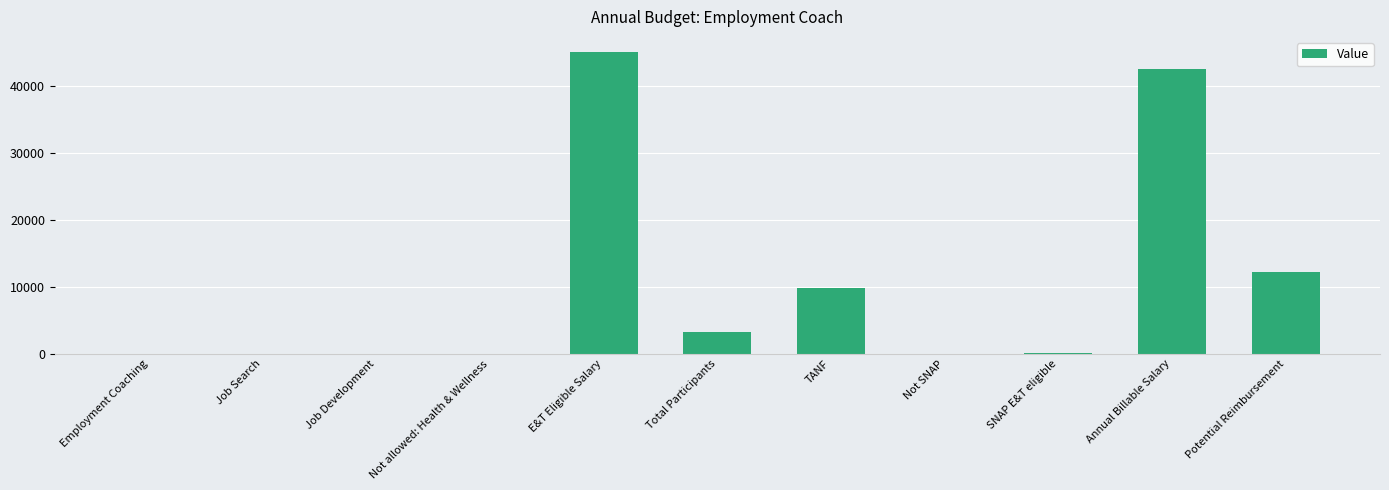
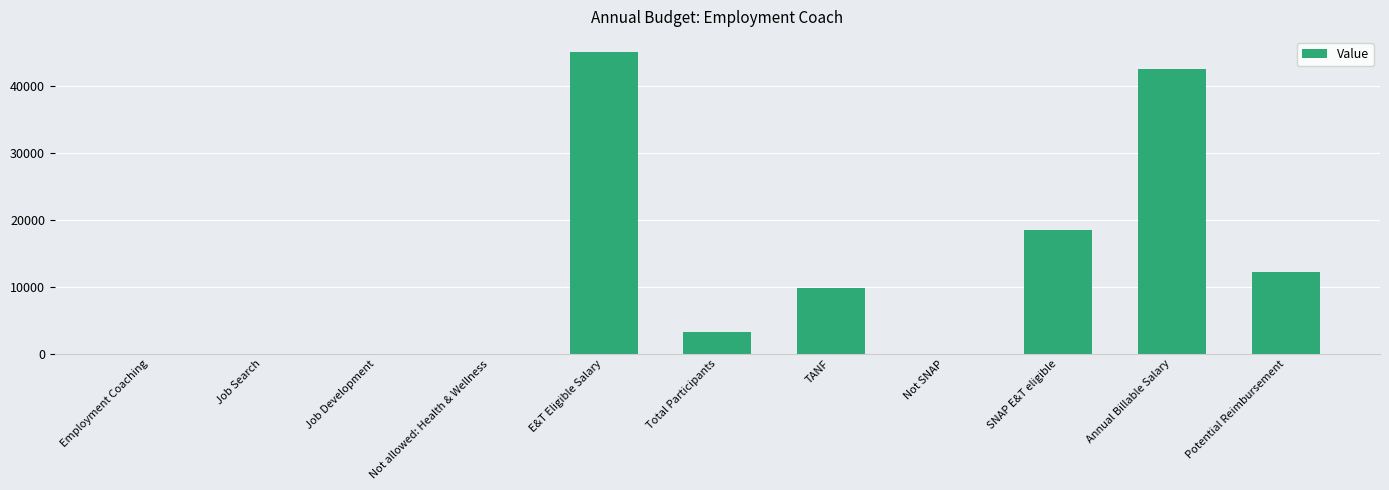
  {
    "E&T Eligible Salary": 45000,
    "Total Participants": 3000,
    "TANF": 10000,
-   "SNAP E&T eligible": 0,
+   "SNAP E&T eligible": 19000,
    "Annual Billable Salary": 42000,
    "Potential Reimbursement": 12000
  }
